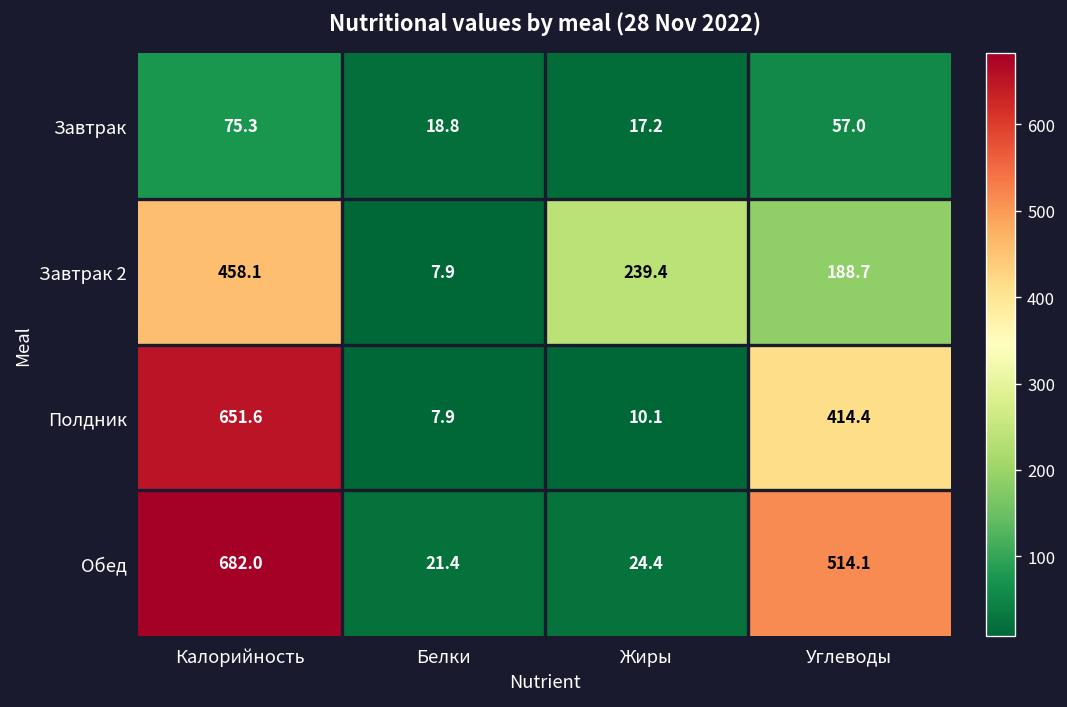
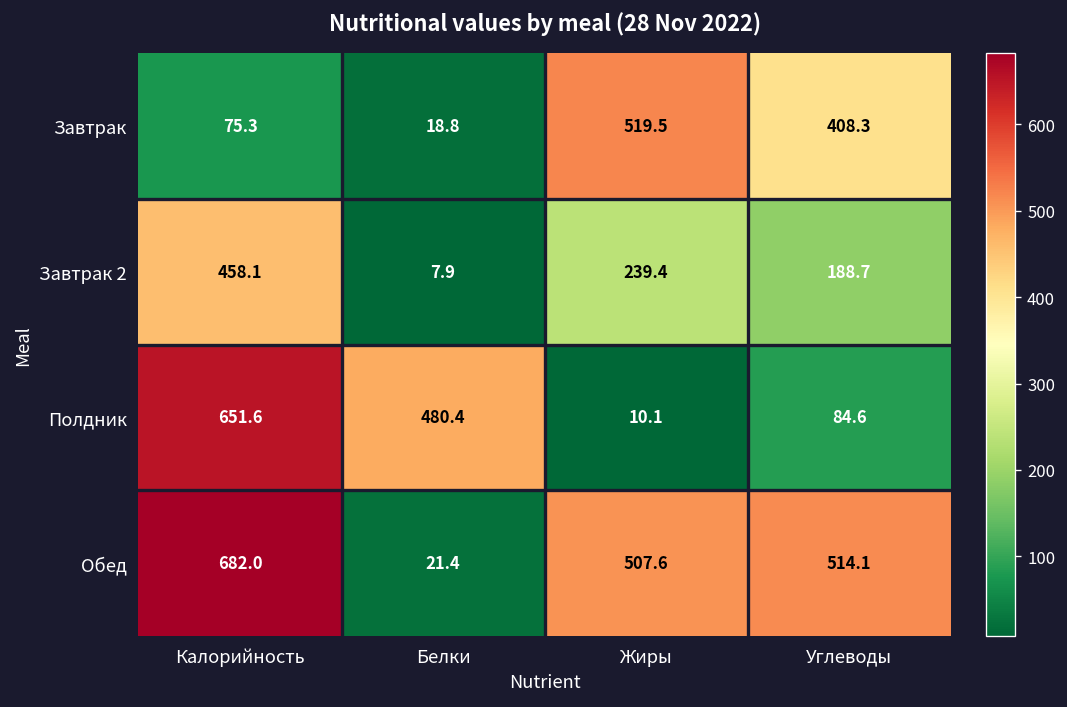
  {
    "Завтрак": {
      "Калорийность": 75.3,
      "Белки": 18.8,
-     "Жиры": 17.2,
-     "Углеводы": 57.0
+     "Жиры": 519.5,
+     "Углеводы": 408.3
    },
    "Завтрак 2": {
      "Калорийность": 458.1,
      "Белки": 7.9,
      "Жиры": 239.4,
      "Углеводы": 188.7
    },
    "Полдник": {
      "Калорийность": 651.6,
-     "Белки": 7.9,
+     "Белки": 480.4,
      "Жиры": 10.1,
-     "Углеводы": 414.4
+     "Углеводы": 84.6
    },
    "Обед": {
      "Калорийность": 682.0,
      "Белки": 21.4,
-     "Жиры": 24.4,
+     "Жиры": 507.6,
      "Углеводы": 514.1
    }
  }
